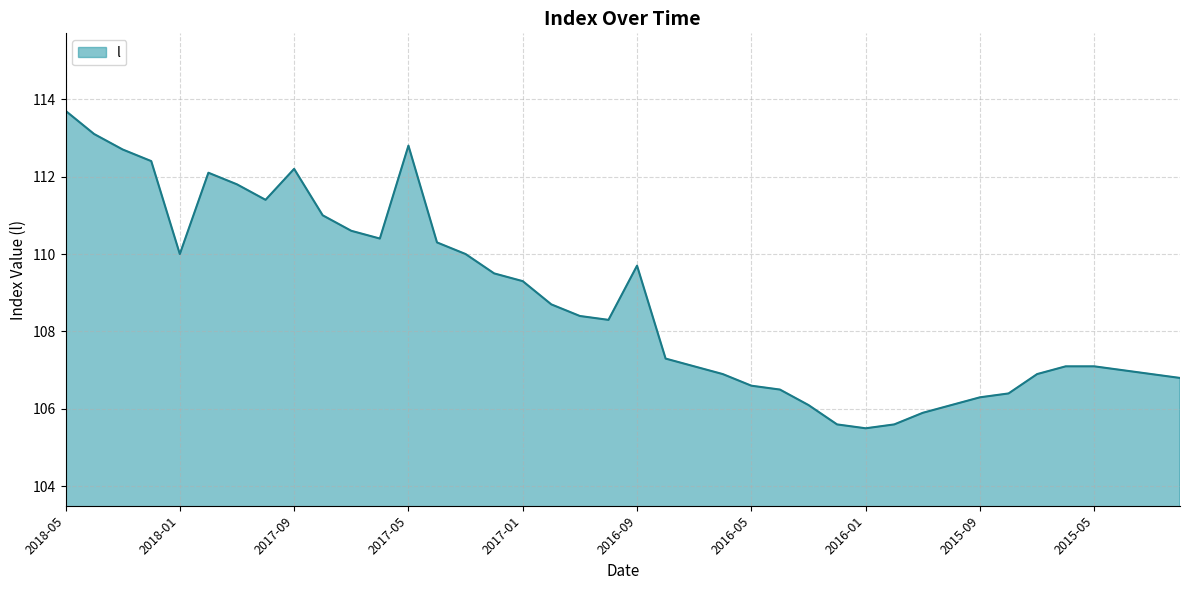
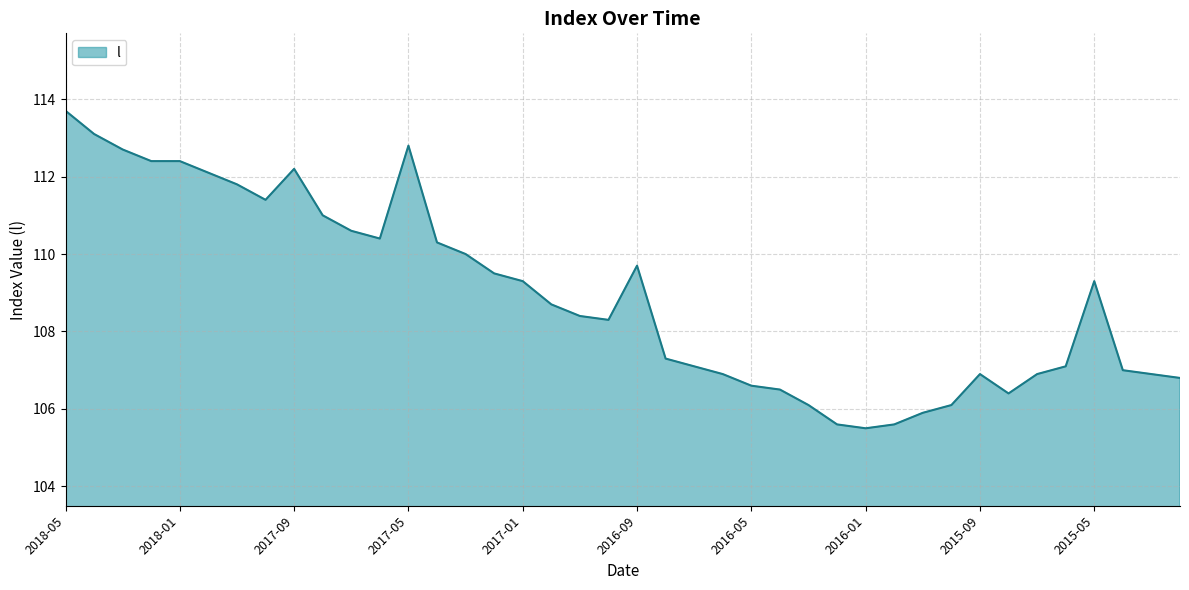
  {
    "2018-05": 113.7,
-   "2018-01": 110.0,
+   "2018-01": 112.4,
    "2017-09": 112.2,
    "2017-05": 112.8,
    "2017-01": 109.3,
    "2016-09": 109.7,
    "2016-05": 106.6,
    "2016-01": 105.5,
-   "2015-09": 106.3,
-   "2015-05": 107.1
+   "2015-09": 106.9,
+   "2015-05": 109.3
  }
